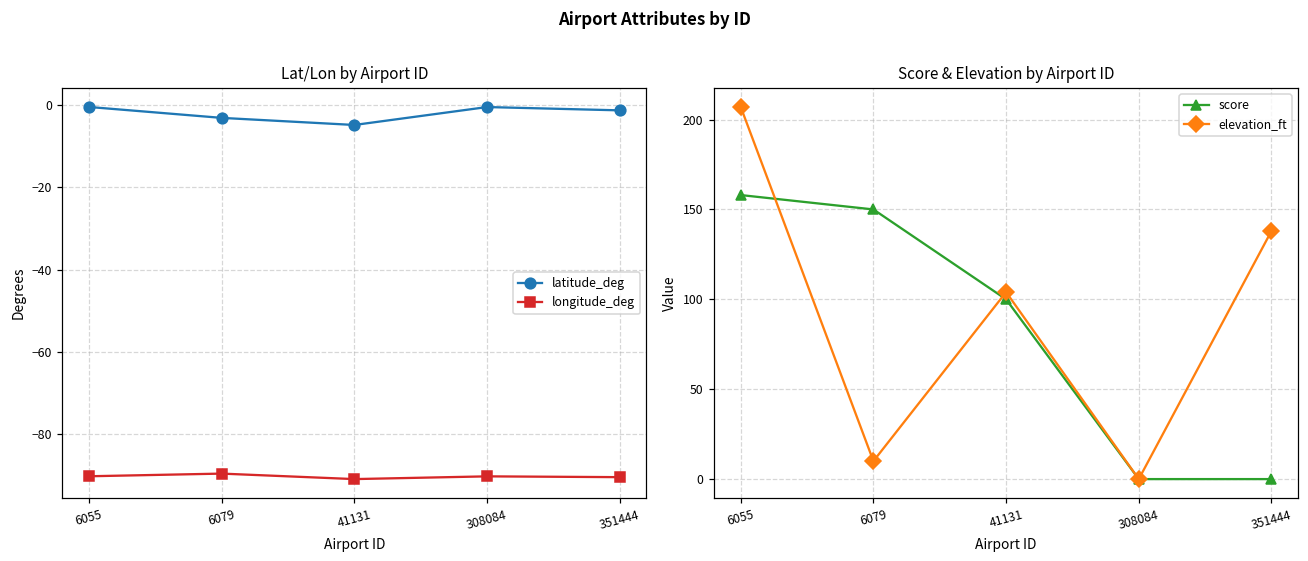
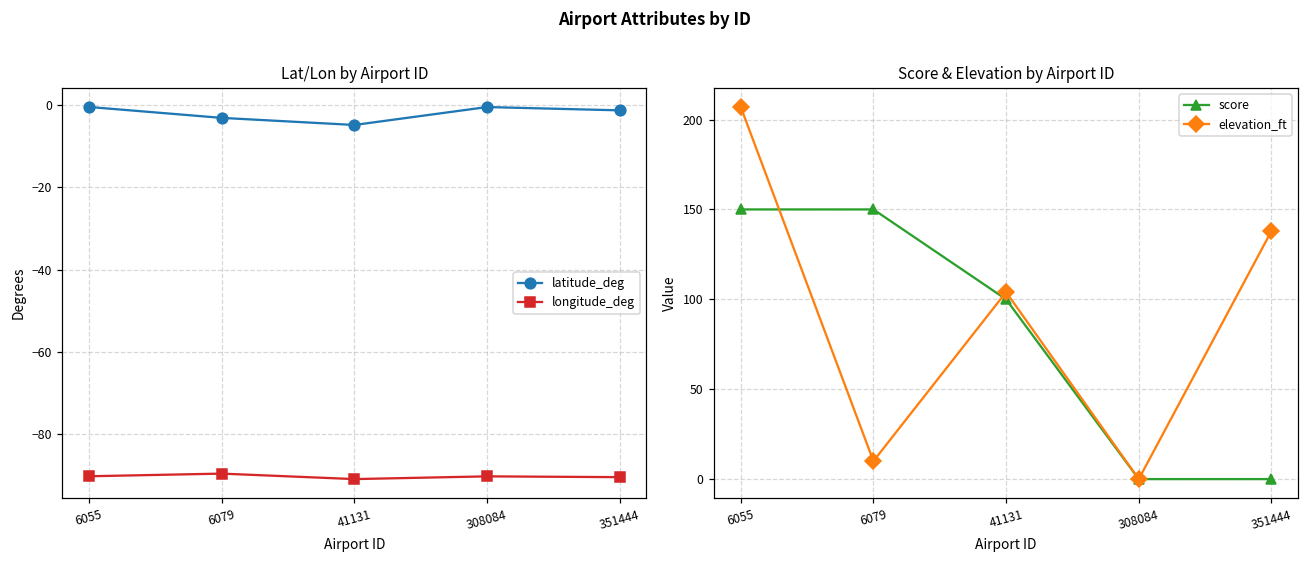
  {
    "Lat/Lon by Airport ID": {
      "latitude_deg": {
        "6055": 0,
        "6079": -3,
        "41131": -5,
        "308084": 0,
        "351444": -1
      },
      "longitude_deg": {
        "6055": -90,
        "6079": -90,
        "41131": -91,
        "308084": -90,
        "351444": -90
      }
    },
    "Score & Elevation by Airport ID": {
      "score": {
-       "6055": 158,
+       "6055": 150,
        "6079": 150,
        "41131": 100,
        "351444": 0
      },
      "elevation_ft": {
        "6055": 207,
        "6079": 10,
        "41131": 104,
        "351444": 138
      }
    }
  }
